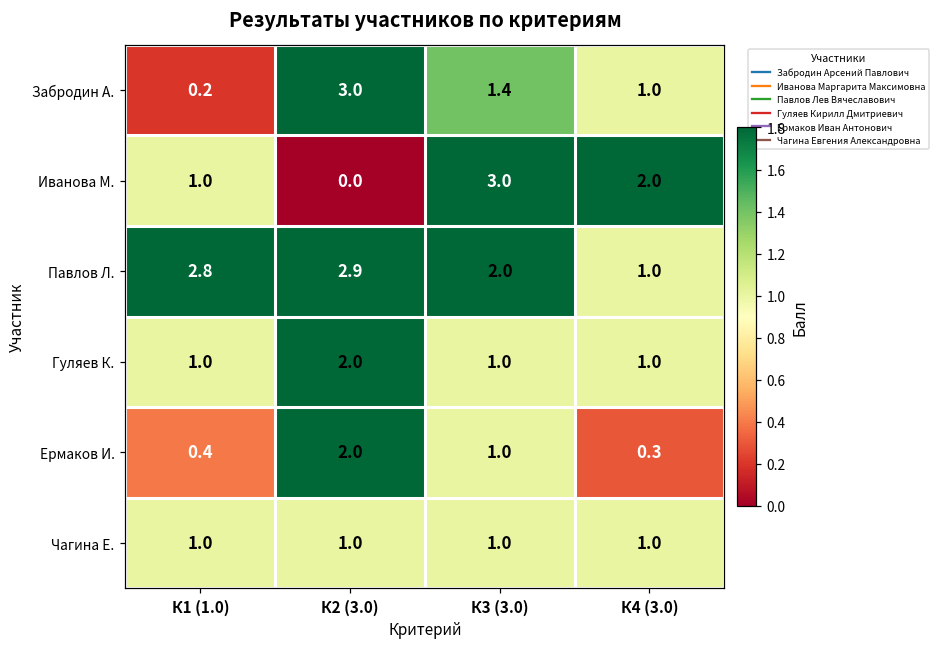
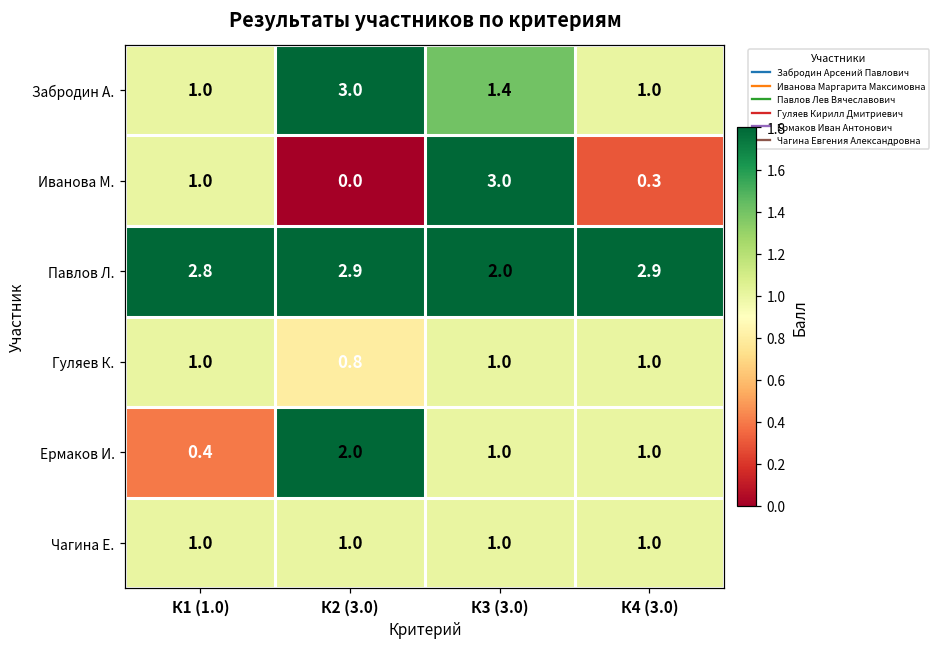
  {
    "Забродин А.": {
-     "К1 (1.0)": 0.2,
+     "К1 (1.0)": 1.0,
      "К2 (3.0)": 3.0,
      "К3 (3.0)": 1.4,
      "К4 (3.0)": 1.0
    },
    "Иванова М.": {
      "К1 (1.0)": 1.0,
      "К2 (3.0)": 0.0,
      "К3 (3.0)": 3.0,
-     "К4 (3.0)": 2.0
+     "К4 (3.0)": 0.3
    },
    "Павлов Л.": {
      "К1 (1.0)": 2.8,
      "К2 (3.0)": 2.9,
      "К3 (3.0)": 2.0,
-     "К4 (3.0)": 1.0
+     "К4 (3.0)": 2.9
    },
    "Гуляев К.": {
      "К1 (1.0)": 1.0,
-     "К2 (3.0)": 2.0,
+     "К2 (3.0)": 0.8,
      "К3 (3.0)": 1.0,
      "К4 (3.0)": 1.0
    },
    "Ермаков И.": {
      "К1 (1.0)": 0.4,
      "К2 (3.0)": 2.0,
      "К3 (3.0)": 1.0,
-     "К4 (3.0)": 0.3
+     "К4 (3.0)": 1.0
    },
    "Чагина Е.": {
      "К1 (1.0)": 1.0,
      "К2 (3.0)": 1.0,
      "К3 (3.0)": 1.0,
      "К4 (3.0)": 1.0
    }
  }
